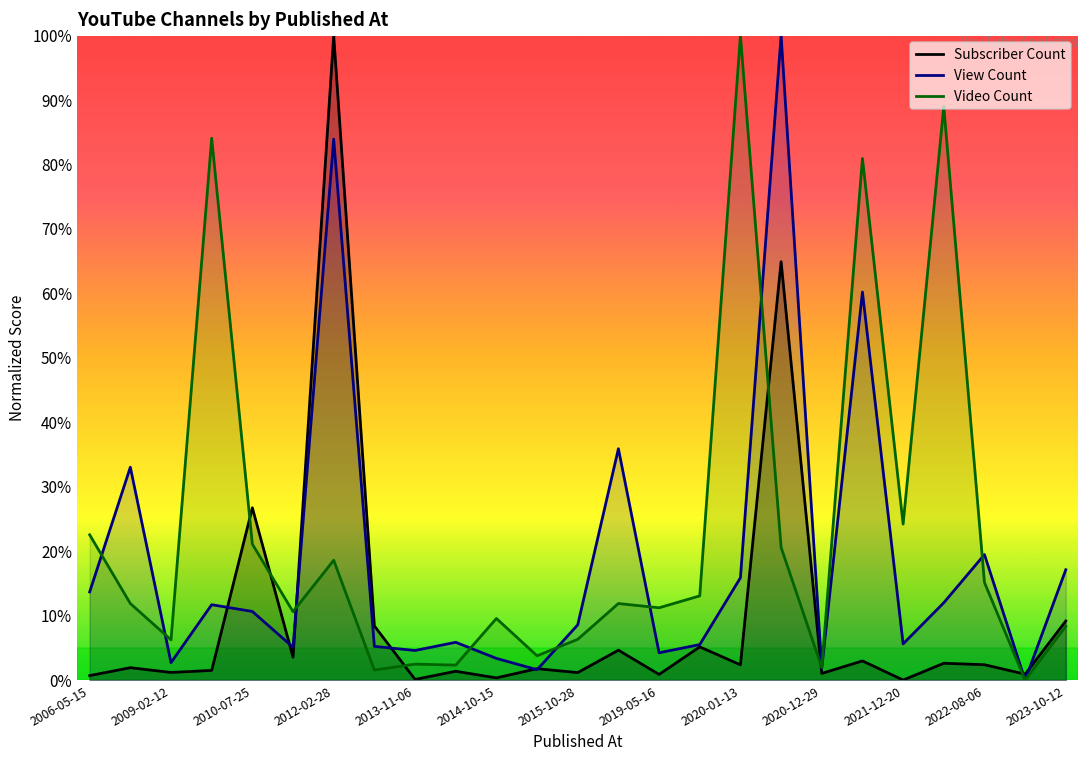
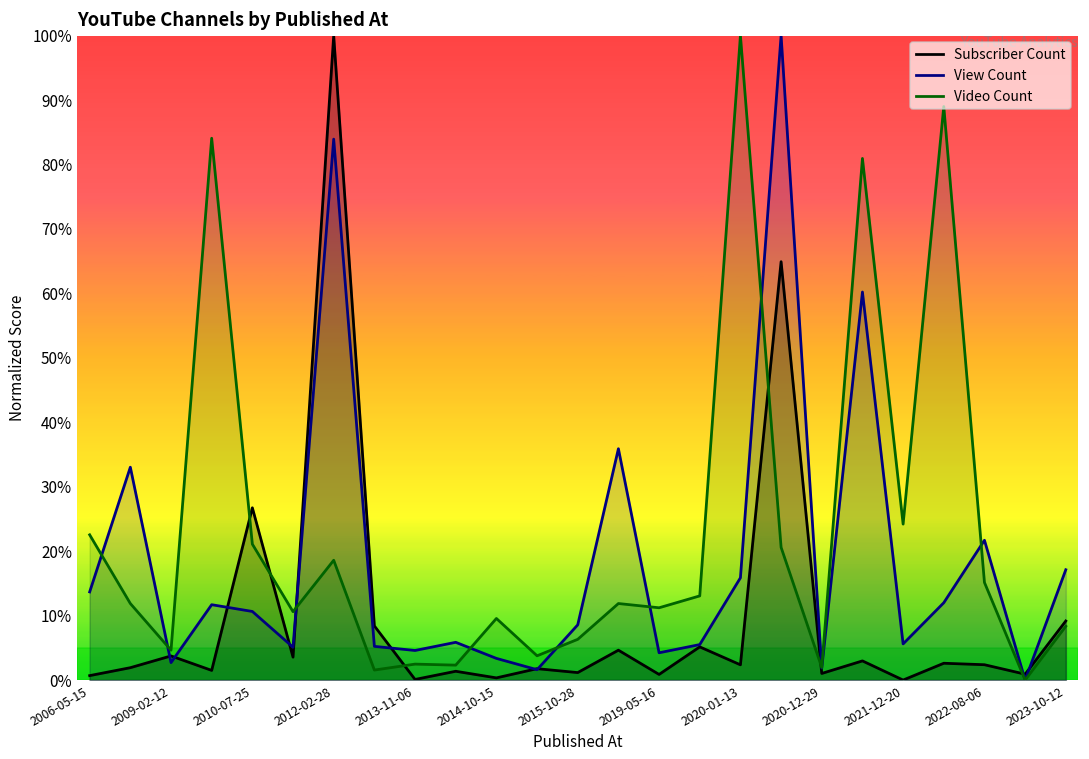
  {
    "Subscriber Count": {
      "2006-05-15": "1%",
-     "2009-02-12": "1%",
+     "2009-02-12": "4%",
      "2010-07-25": "27%",
      "2012-02-28": "100%",
      "2013-11-06": "0%",
      "2014-10-15": "0%",
      "2015-10-28": "1%",
      "2019-05-16": "1%",
      "2020-01-13": "2%",
      "2020-12-29": "1%",
      "2021-12-20": "0%",
      "2022-08-06": "2%",
      "2023-10-12": "9%"
    },
    "View Count": {
      "2006-05-15": "14%",
      "2009-02-12": "3%",
      "2010-07-25": "11%",
      "2012-02-28": "84%",
      "2013-11-06": "5%",
      "2014-10-15": "3%",
      "2015-10-28": "9%",
      "2019-05-16": "4%",
      "2020-01-13": "16%",
      "2021-12-20": "6%",
-     "2022-08-06": "19%",
+     "2022-08-06": "22%",
      "2023-10-12": "17%"
    },
    "Video Count": {
      "2006-05-15": "23%",
-     "2009-02-12": "6%",
+     "2009-02-12": "5%",
      "2010-07-25": "21%",
      "2012-02-28": "19%",
      "2013-11-06": "2%",
      "2014-10-15": "10%",
      "2015-10-28": "6%",
      "2019-05-16": "11%",
      "2020-01-13": "100%",
      "2021-12-20": "24%",
      "2022-08-06": "15%",
      "2023-10-12": "8%"
    }
  }
